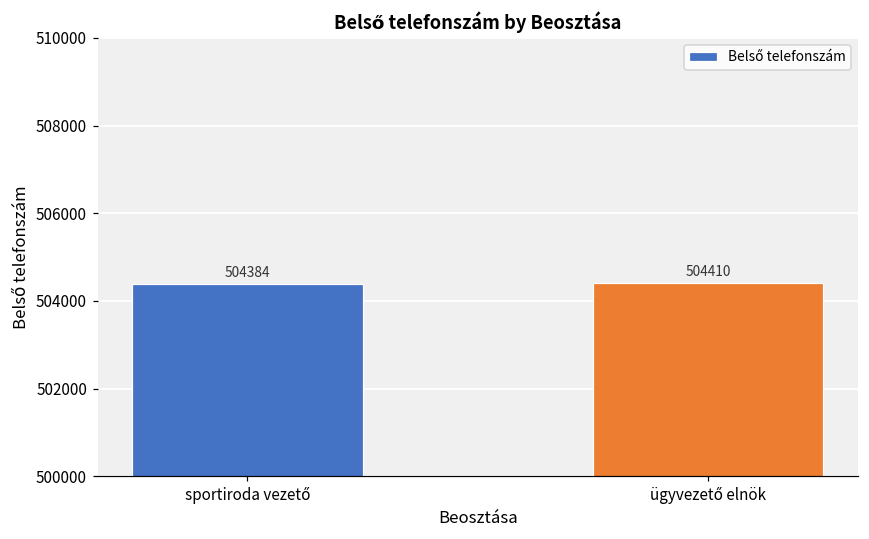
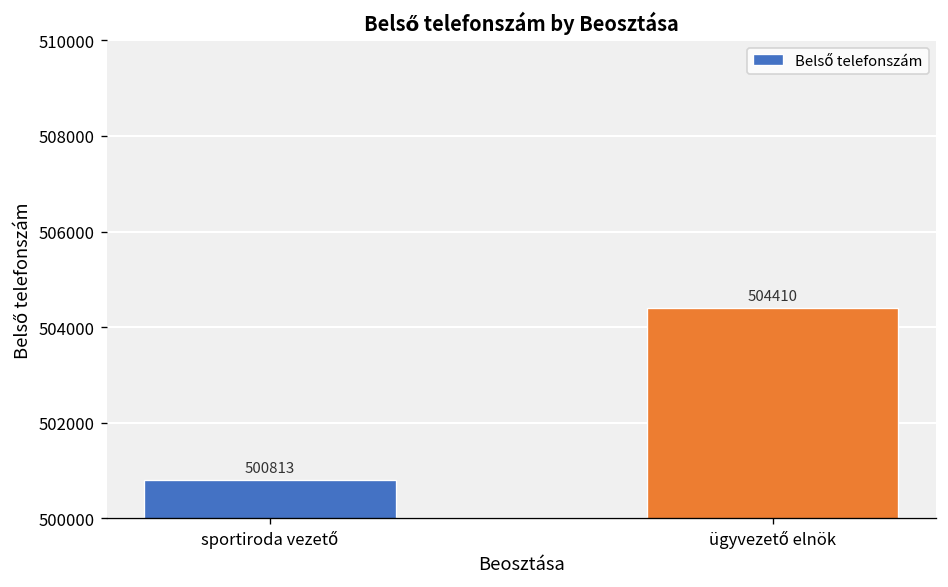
  {
-   "sportiroda vezető": 504384,
+   "sportiroda vezető": 500813,
    "ügyvezető elnök": 504410
  }
